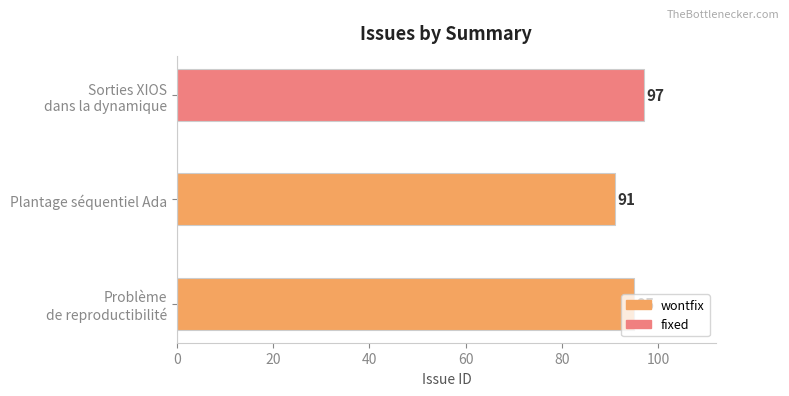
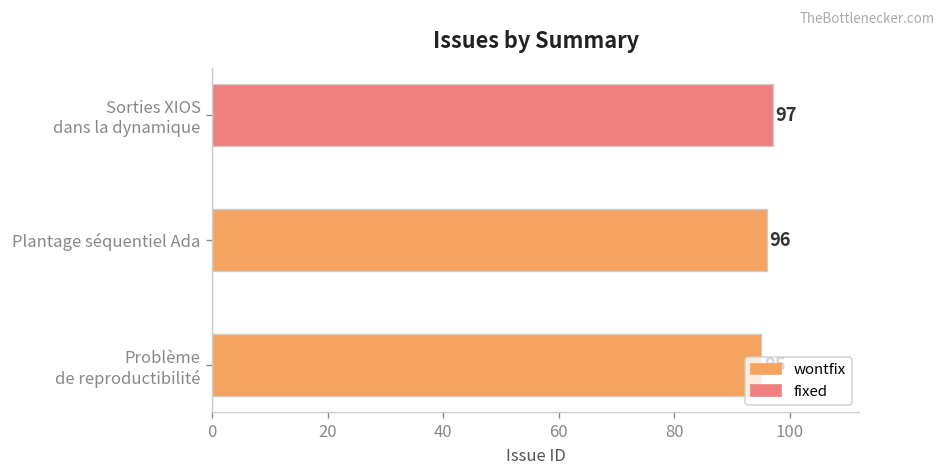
  {
    "Sorties XIOS dans la dynamique": 97,
-   "Plantage séquentiel Ada": 91
+   "Plantage séquentiel Ada": 96
  }
